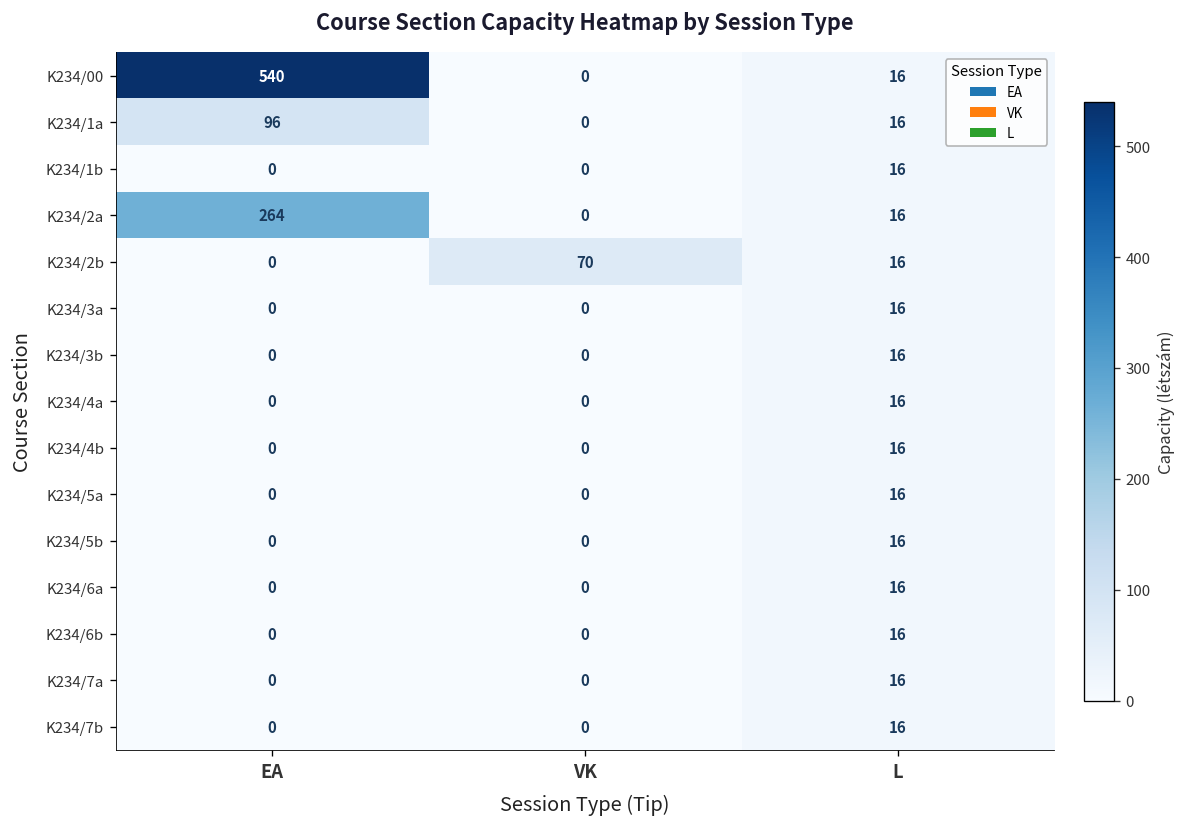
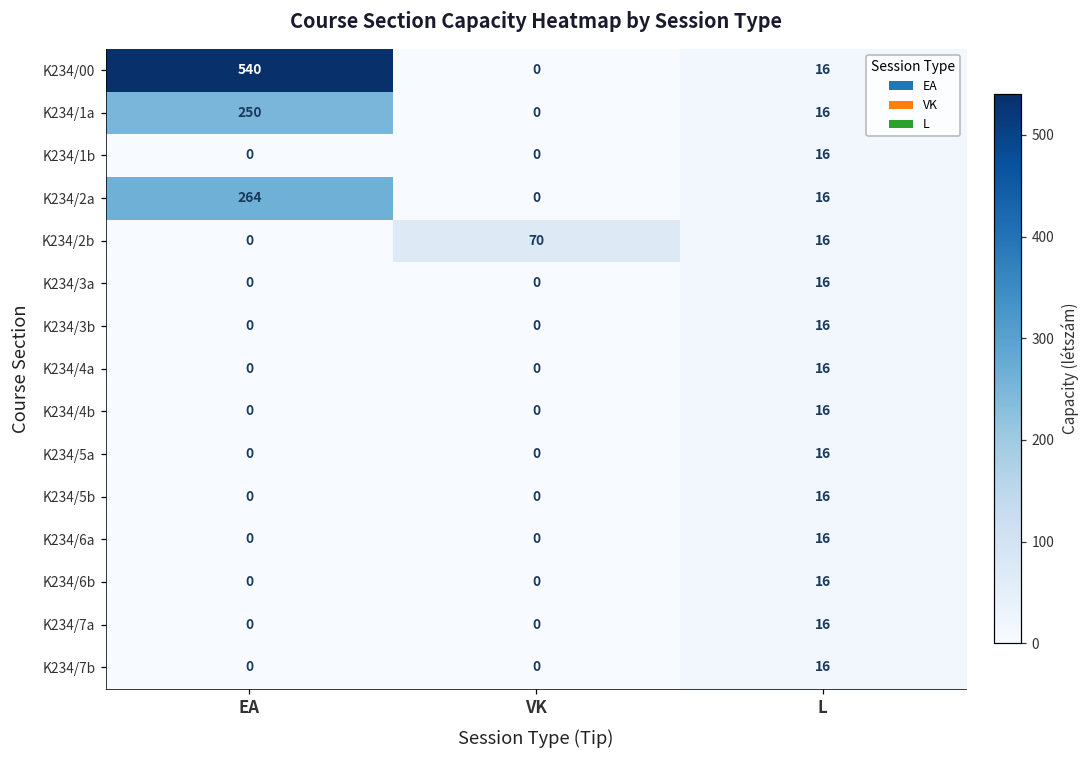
  {
    "K234/00": {
      "EA": 540,
      "VK": 0,
      "L": 16
    },
    "K234/1a": {
-     "EA": 96,
+     "EA": 250,
      "VK": 0,
      "L": 16
    },
    "K234/1b": {
      "EA": 0,
      "VK": 0,
      "L": 16
    },
    "K234/2a": {
      "EA": 264,
      "VK": 0,
      "L": 16
    },
    "K234/2b": {
      "EA": 0,
      "VK": 70,
      "L": 16
    },
    "K234/3a": {
      "EA": 0,
      "VK": 0,
      "L": 16
    },
    "K234/3b": {
      "EA": 0,
      "VK": 0,
      "L": 16
    },
    "K234/4a": {
      "EA": 0,
      "VK": 0,
      "L": 16
    },
    "K234/4b": {
      "EA": 0,
      "VK": 0,
      "L": 16
    },
    "K234/5a": {
      "EA": 0,
      "VK": 0,
      "L": 16
    },
    "K234/5b": {
      "EA": 0,
      "VK": 0,
      "L": 16
    },
    "K234/6a": {
      "EA": 0,
      "VK": 0,
      "L": 16
    },
    "K234/6b": {
      "EA": 0,
      "VK": 0,
      "L": 16
    },
    "K234/7a": {
      "EA": 0,
      "VK": 0,
      "L": 16
    },
    "K234/7b": {
      "EA": 0,
      "VK": 0,
      "L": 16
    }
  }
